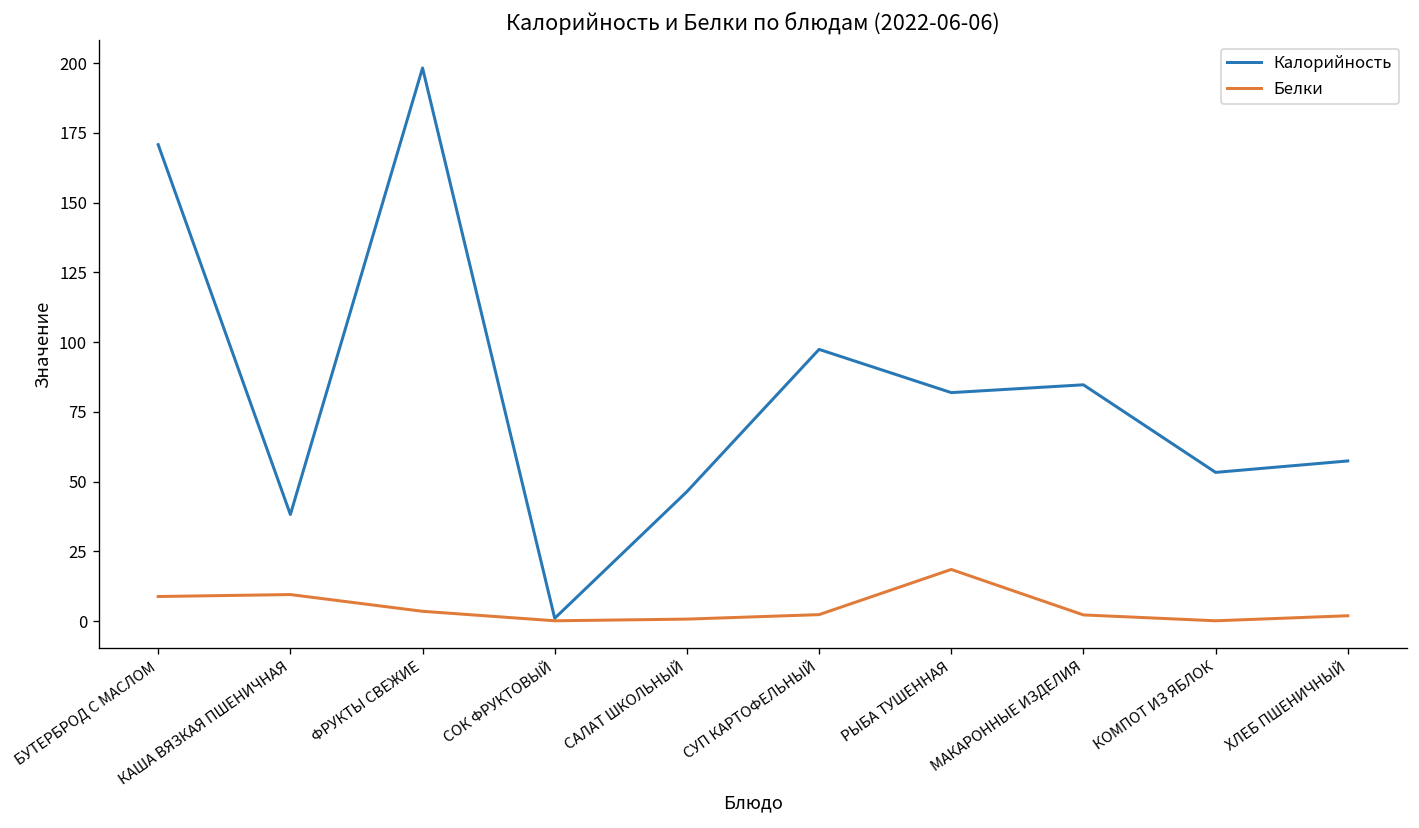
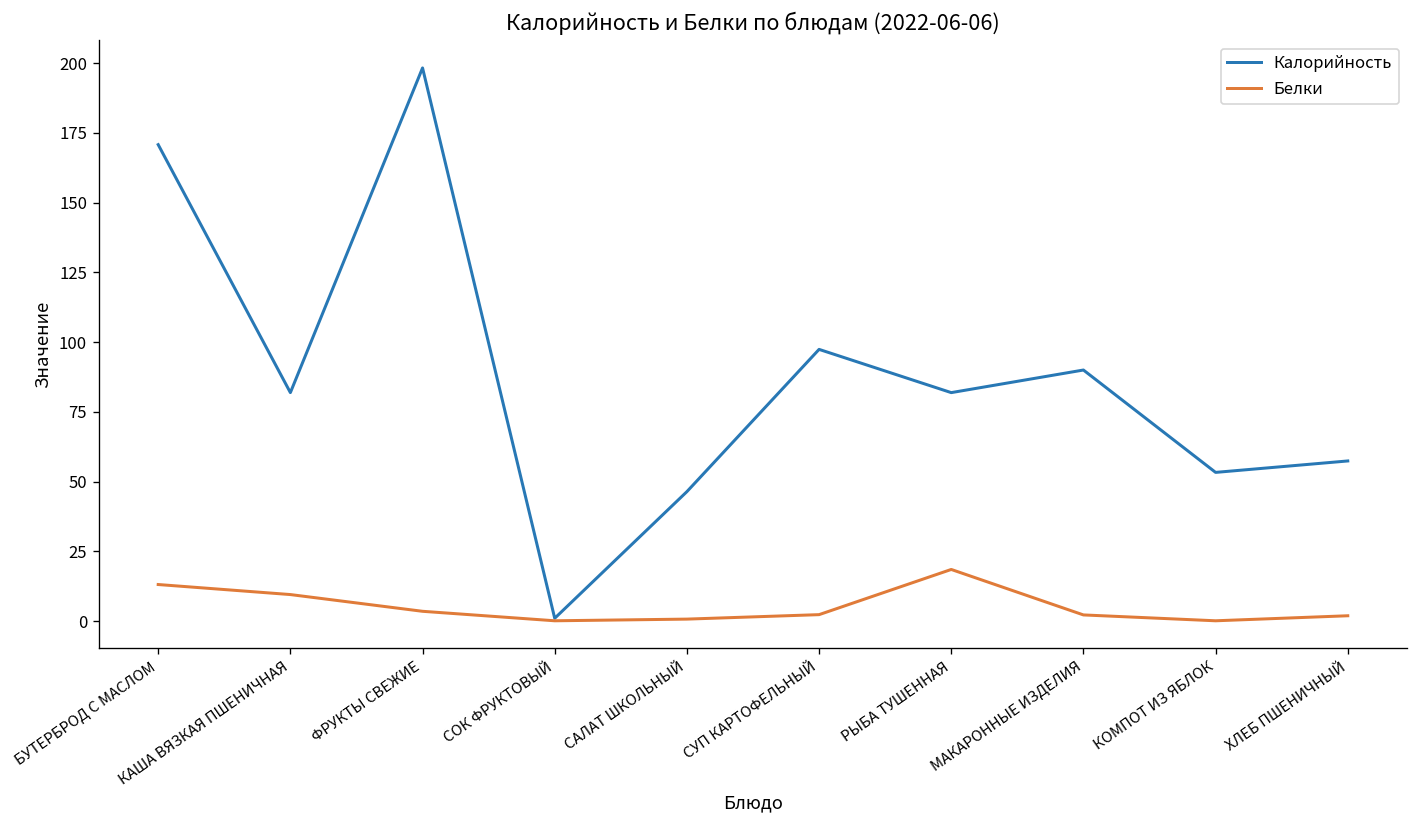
  {
    "Калорийность": {
      "БУТЕРБРОД С МАСЛОМ": 171,
-     "КАША ВЯЗКАЯ ПШЕНИЧНАЯ": 38,
+     "КАША ВЯЗКАЯ ПШЕНИЧНАЯ": 82,
      "ФРУКТЫ СВЕЖИЕ": 198,
      "САЛАТ ШКОЛЬНЫЙ": 46,
      "СУП КАРТОФЕЛЬНЫЙ": 97,
      "РЫБА ТУШЕННАЯ": 82,
-     "МАКАРОННЫЕ ИЗДЕЛИЯ": 85,
+     "МАКАРОННЫЕ ИЗДЕЛИЯ": 90,
      "КОМПОТ ИЗ ЯБЛОК": 53,
      "ХЛЕБ ПШЕНИЧНЫЙ": 57
    },
    "Белки": {
-     "БУТЕРБРОД С МАСЛОМ": 9,
+     "БУТЕРБРОД С МАСЛОМ": 13,
      "КАША ВЯЗКАЯ ПШЕНИЧНАЯ": 10,
      "ФРУКТЫ СВЕЖИЕ": 4,
      "САЛАТ ШКОЛЬНЫЙ": 1,
      "СУП КАРТОФЕЛЬНЫЙ": 2,
      "РЫБА ТУШЕННАЯ": 19,
      "МАКАРОННЫЕ ИЗДЕЛИЯ": 2,
      "КОМПОТ ИЗ ЯБЛОК": 0,
      "ХЛЕБ ПШЕНИЧНЫЙ": 2
    }
  }
